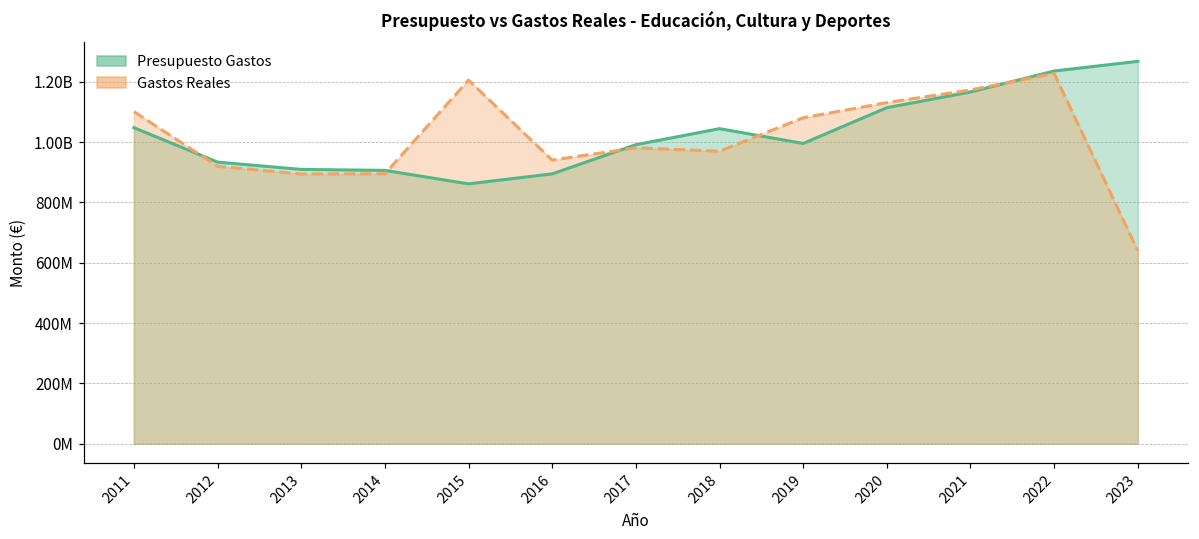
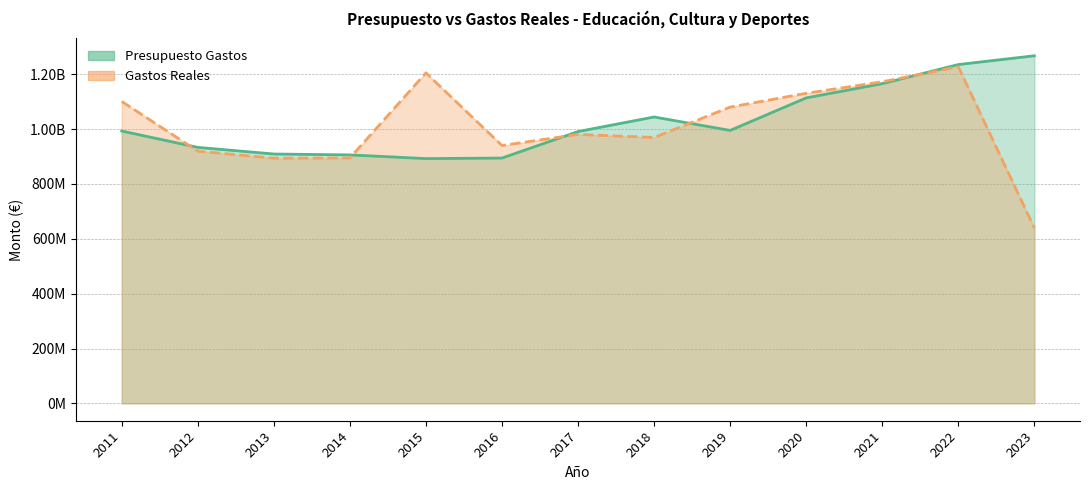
  {
    "Presupuesto Gastos": {
-     "2011": 1050000000,
+     "2011": 990000000,
      "2012": 930000000,
      "2013": 910000000,
      "2014": 910000000,
-     "2015": 860000000,
+     "2015": 890000000,
      "2016": 890000000,
      "2017": 990000000,
      "2018": 1040000000,
      "2019": 1000000000,
      "2020": 1110000000,
      "2023": 1270000000
    },
    "Gastos Reales": {
      "2011": 1100000000,
      "2012": 920000000,
      "2013": 890000000,
      "2014": 890000000,
      "2015": 1210000000,
      "2016": 940000000,
      "2017": 980000000,
      "2018": 970000000,
      "2019": 1080000000,
      "2020": 1130000000,
      "2023": 640000000
    }
  }
